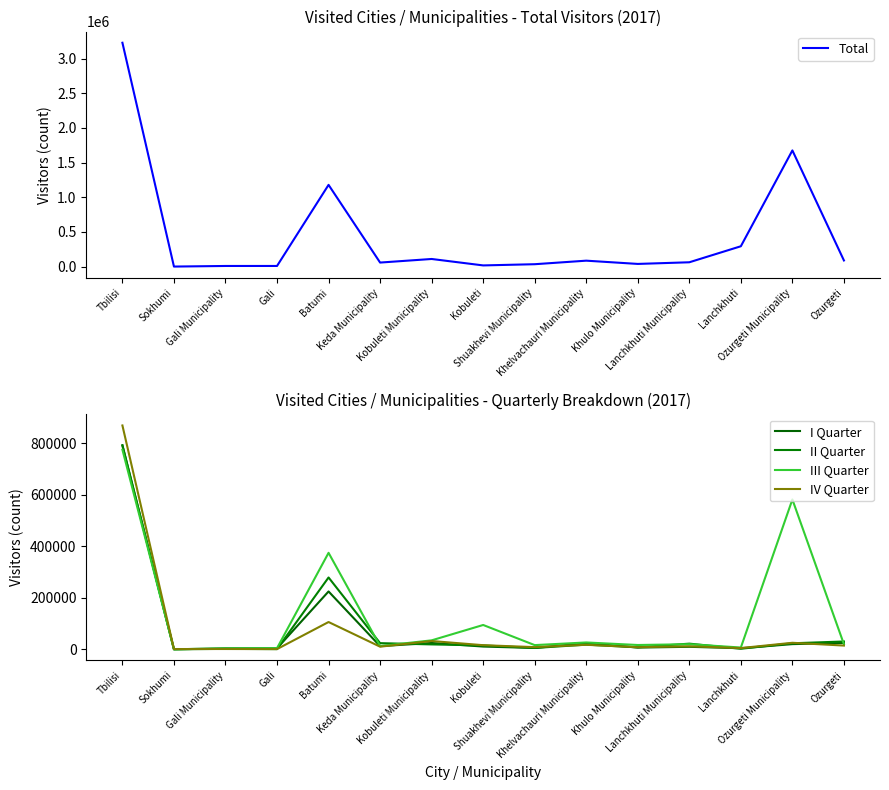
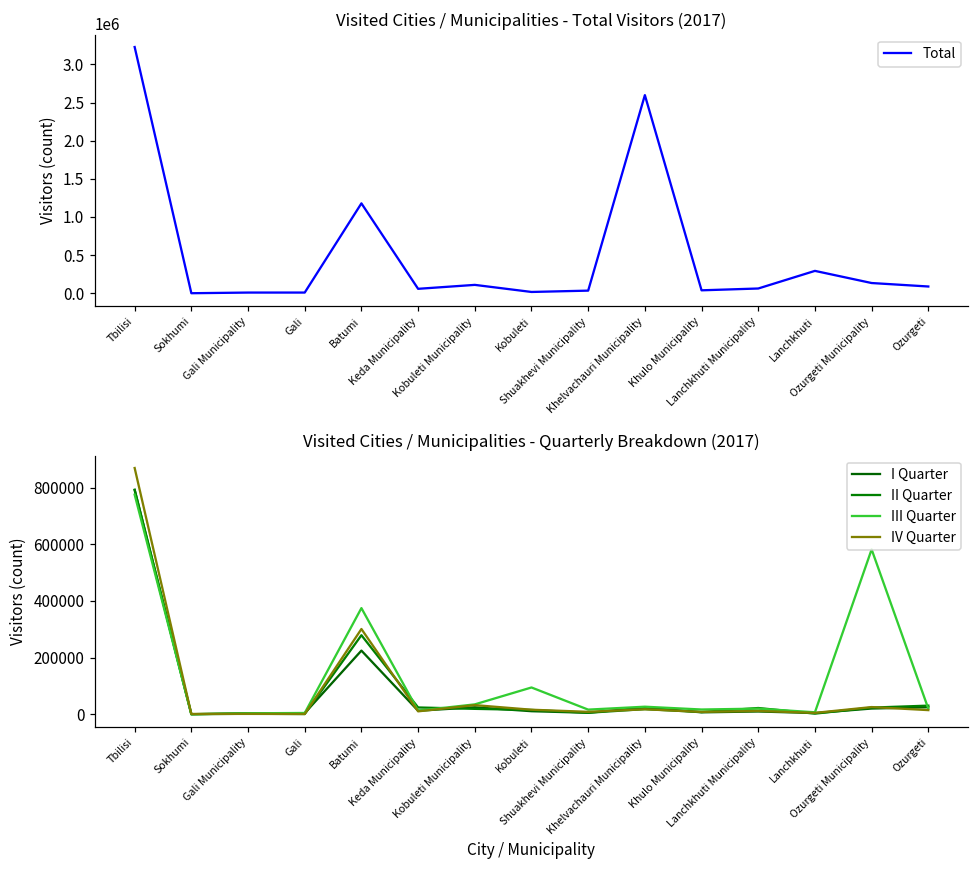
  {
    "Visited Cities / Municipalities - Total Visitors (2017)": {
      "Tbilisi": 3200000,
      "Sokhumi": 0,
      "Gali Municipality": 0,
      "Gali": 0,
      "Batumi": 1200000,
      "Keda Municipality": 100000,
      "Kobuleti Municipality": 100000,
      "Kobuleti": 0,
      "Shuakhevi Municipality": 0,
-     "Khelvachauri Municipality": 100000,
+     "Khelvachauri Municipality": 2600000,
      "Khulo Municipality": 0,
      "Lanchkhuti Municipality": 100000,
      "Lanchkhuti": 300000,
-     "Ozurgeti Municipality": 1700000,
+     "Ozurgeti Municipality": 100000,
      "Ozurgeti": 100000
    },
    "Visited Cities / Municipalities - Quarterly Breakdown (2017)": {
      "III Quarter": {
        "Tbilisi": 780000,
        "Batumi": 370000,
        "Kobuleti": 90000
      },
      "IV Quarter": {
        "Tbilisi": 870000,
-       "Batumi": 110000
+       "Batumi": 300000
      }
    }
  }
